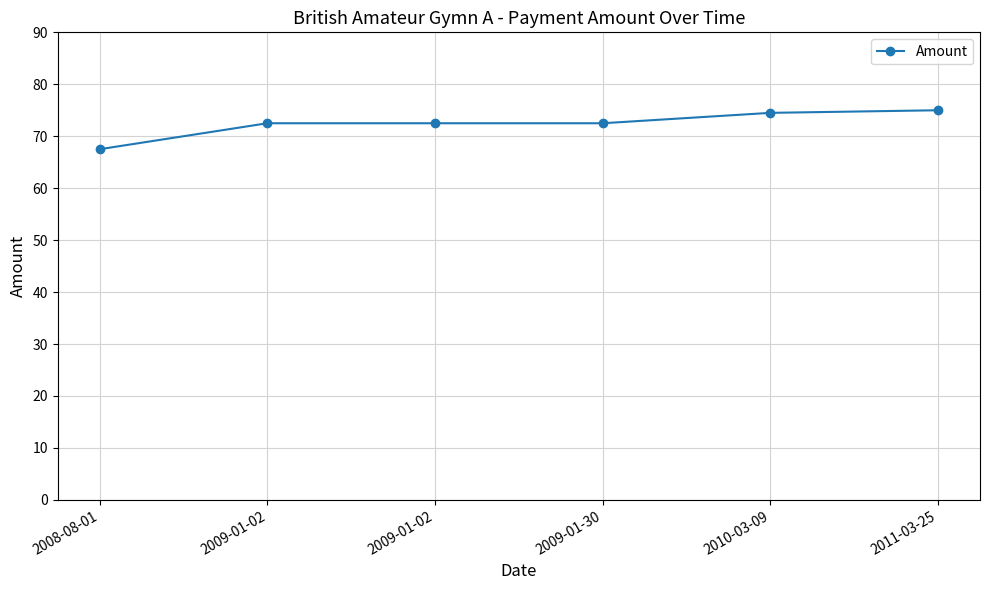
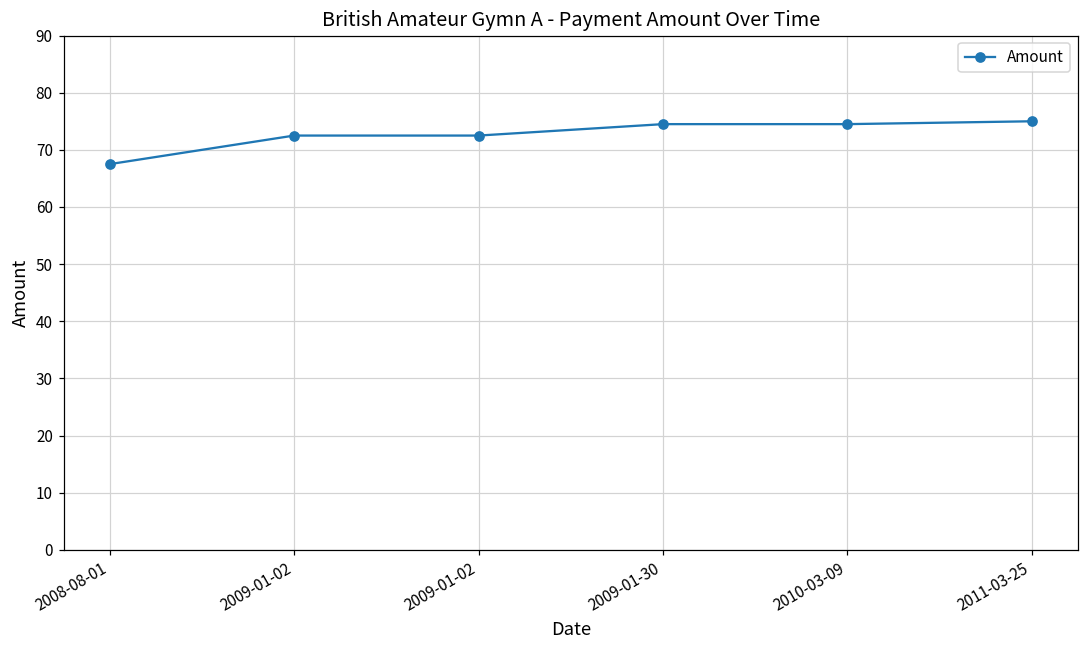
  {
    "2008-08-01": 68,
-   "2009-01-30": 73,
+   "2009-01-30": 75,
    "2010-03-09": 75,
    "2011-03-25": 75
  }
